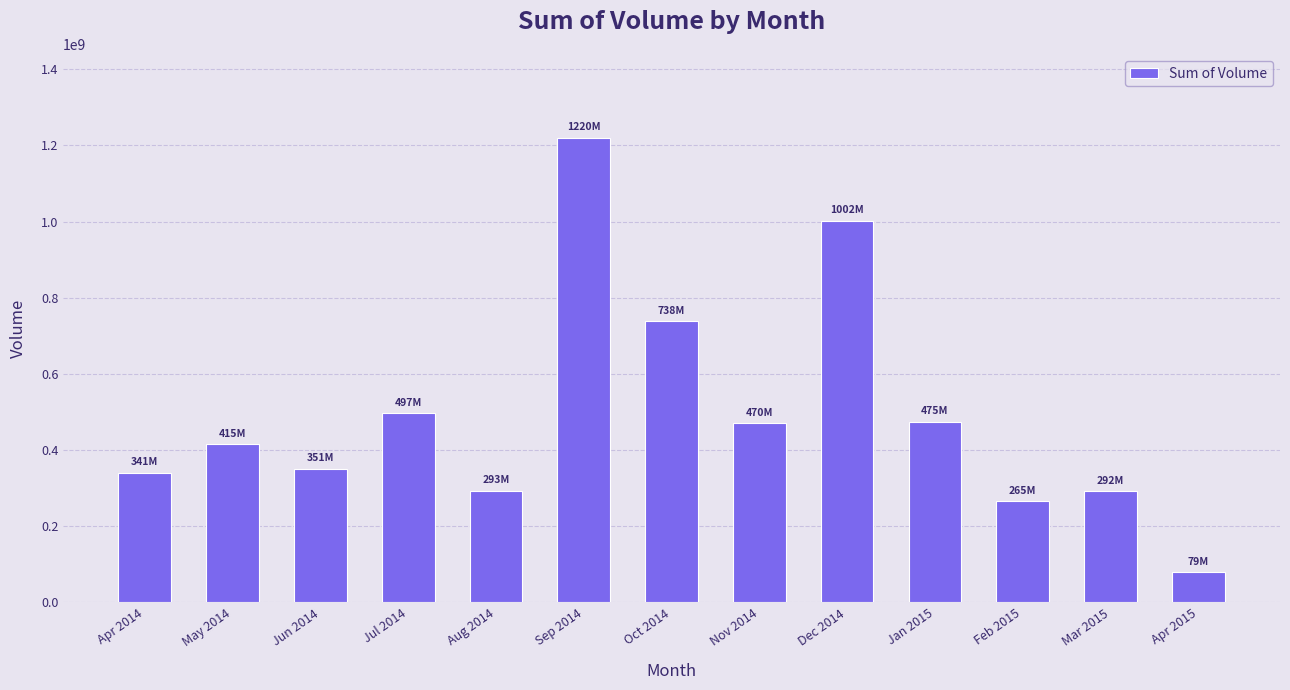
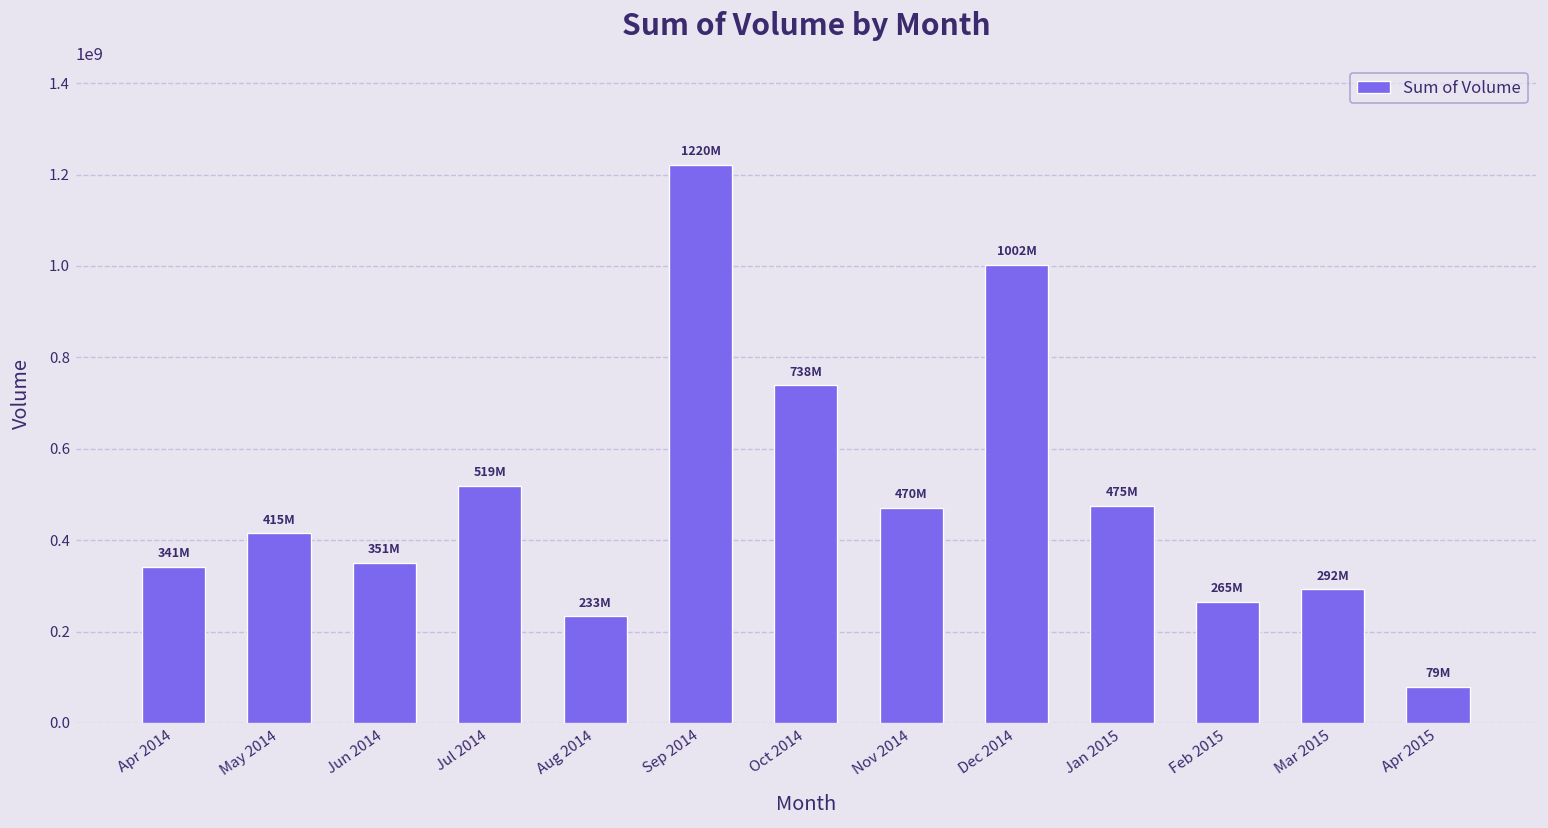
  {
    "Apr 2014": "341M",
    "May 2014": "415M",
    "Jun 2014": "351M",
-   "Jul 2014": "497M",
-   "Aug 2014": "293M",
+   "Jul 2014": "519M",
+   "Aug 2014": "233M",
    "Sep 2014": "1220M",
    "Oct 2014": "738M",
    "Nov 2014": "470M",
    "Dec 2014": "1002M",
    "Jan 2015": "475M",
    "Feb 2015": "265M",
    "Mar 2015": "292M",
    "Apr 2015": "79M"
  }
